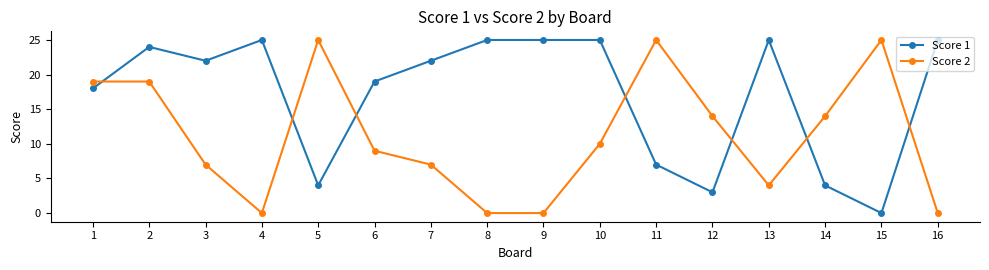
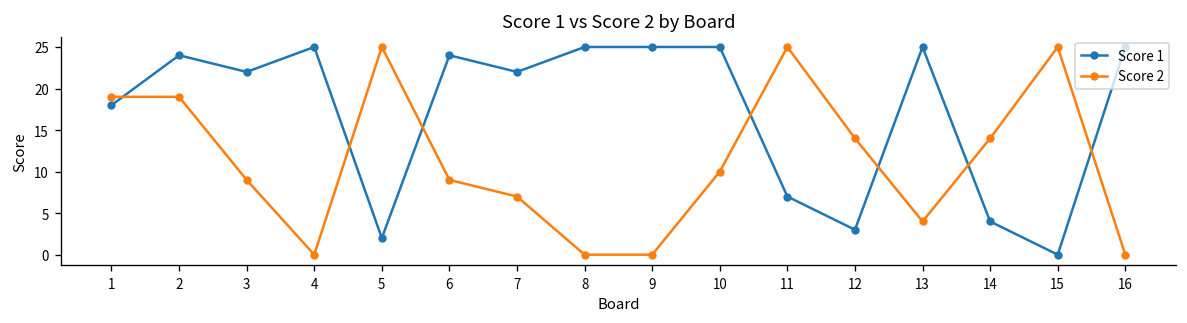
  {
    "Score 1": {
      "1": 18,
      "2": 24,
      "3": 22,
      "4": 25,
-     "5": 4,
-     "6": 19,
+     "5": 2,
+     "6": 24,
      "7": 22,
      "8": 25,
      "9": 25,
      "10": 25,
      "11": 7,
      "12": 3,
      "13": 25,
      "14": 4,
      "15": 0
    },
    "Score 2": {
      "1": 19,
      "2": 19,
-     "3": 7,
+     "3": 9,
      "4": 0,
      "5": 25,
      "6": 9,
      "7": 7,
      "8": 0,
      "9": 0,
      "10": 10,
      "11": 25,
      "12": 14,
      "13": 4,
      "14": 14,
      "15": 25,
      "16": 0
    }
  }
